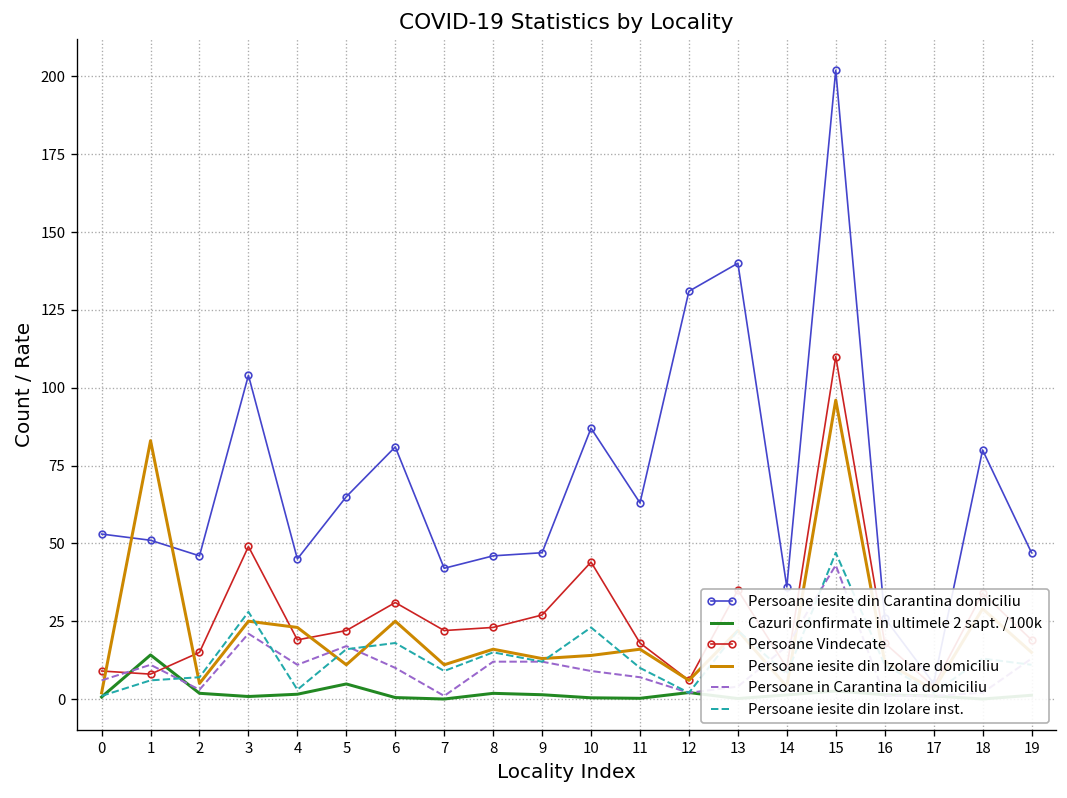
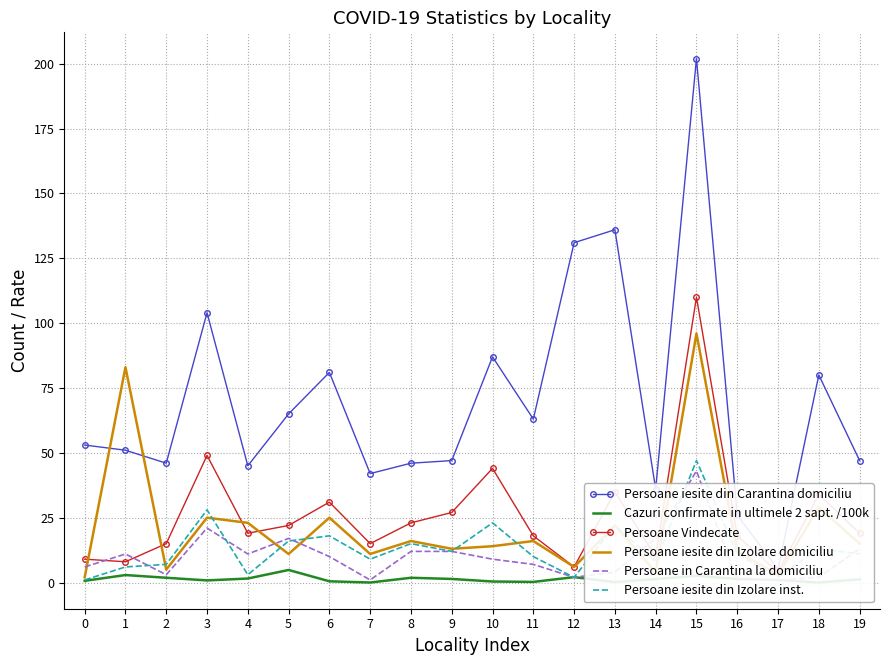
  {
    "Persoane iesite din Carantina domiciliu": {
      "0": 53,
      "1": 51,
      "2": 46,
      "3": 104,
      "4": 45,
      "5": 65,
      "6": 81,
      "7": 42,
      "8": 46,
      "9": 47,
      "10": 87,
      "11": 63,
      "12": 131,
-     "13": 140,
+     "13": 136,
      "15": 202,
      "18": 80,
      "19": 47
    },
    "Cazuri confirmate in ultimele 2 sapt. /100k": {
-     "1": 14,
+     "1": 3,
      "2": 2,
      "3": 1,
      "4": 2,
      "5": 5,
      "6": 0,
      "7": 0,
      "8": 2,
      "9": 1,
      "10": 0,
      "11": 0
    },
    "Persoane Vindecate": {
      "0": 9,
      "1": 8,
      "2": 15,
      "3": 49,
      "4": 19,
      "5": 22,
      "6": 31,
-     "7": 22,
+     "7": 15,
      "8": 23,
      "9": 27,
      "10": 44,
      "11": 18,
      "15": 110
    },
    "Persoane iesite din Izolare domiciliu": {
      "0": 2,
      "1": 83,
      "2": 5,
      "3": 25,
      "4": 23,
      "5": 11,
      "6": 25,
      "7": 11,
      "8": 16,
      "9": 13,
      "10": 14,
      "11": 16,
      "15": 96
    },
    "Persoane in Carantina la domiciliu": {
      "0": 6,
      "1": 11,
      "2": 3,
      "3": 21,
      "4": 11,
      "5": 17,
      "6": 10,
      "7": 1,
      "8": 12,
      "10": 9,
      "11": 7,
      "15": 43
    },
    "Persoane iesite din Izolare inst.": {
      "1": 6,
      "2": 7,
      "3": 28,
      "4": 3,
      "5": 16,
      "6": 18,
      "7": 9,
      "8": 15,
      "10": 23,
      "11": 10,
      "15": 47
    }
  }
